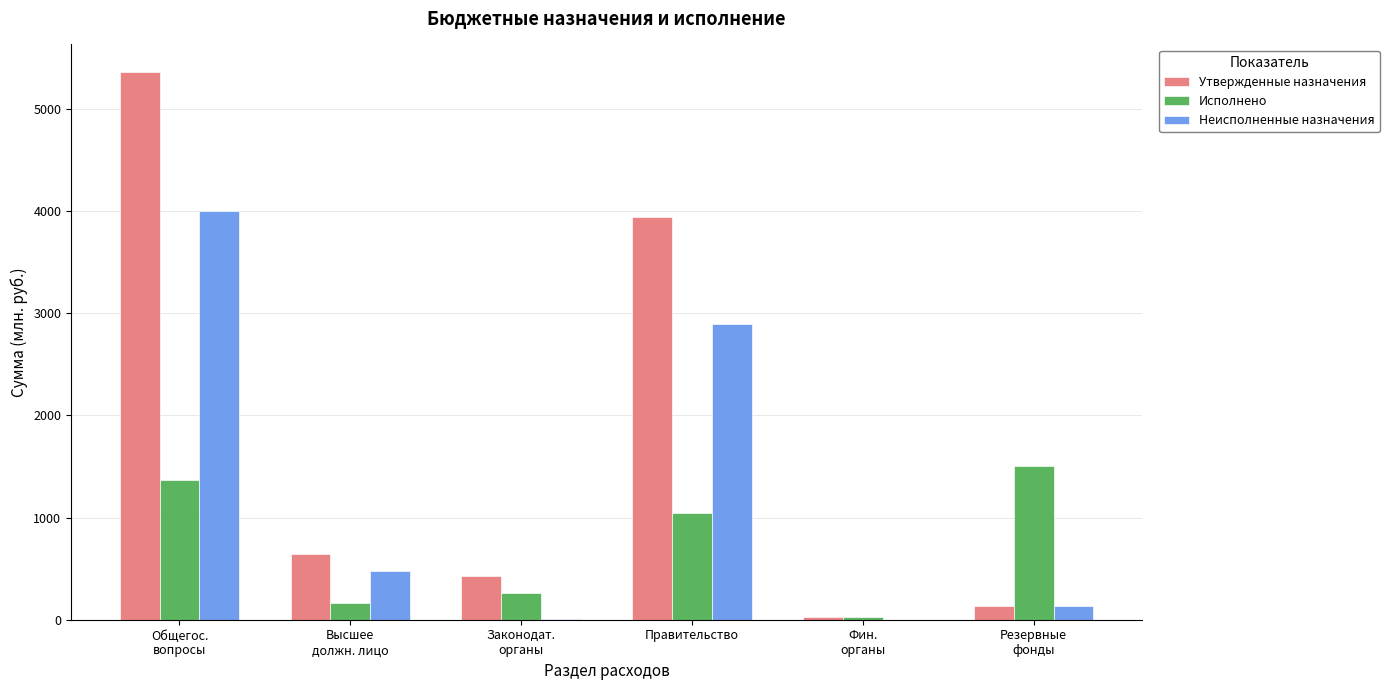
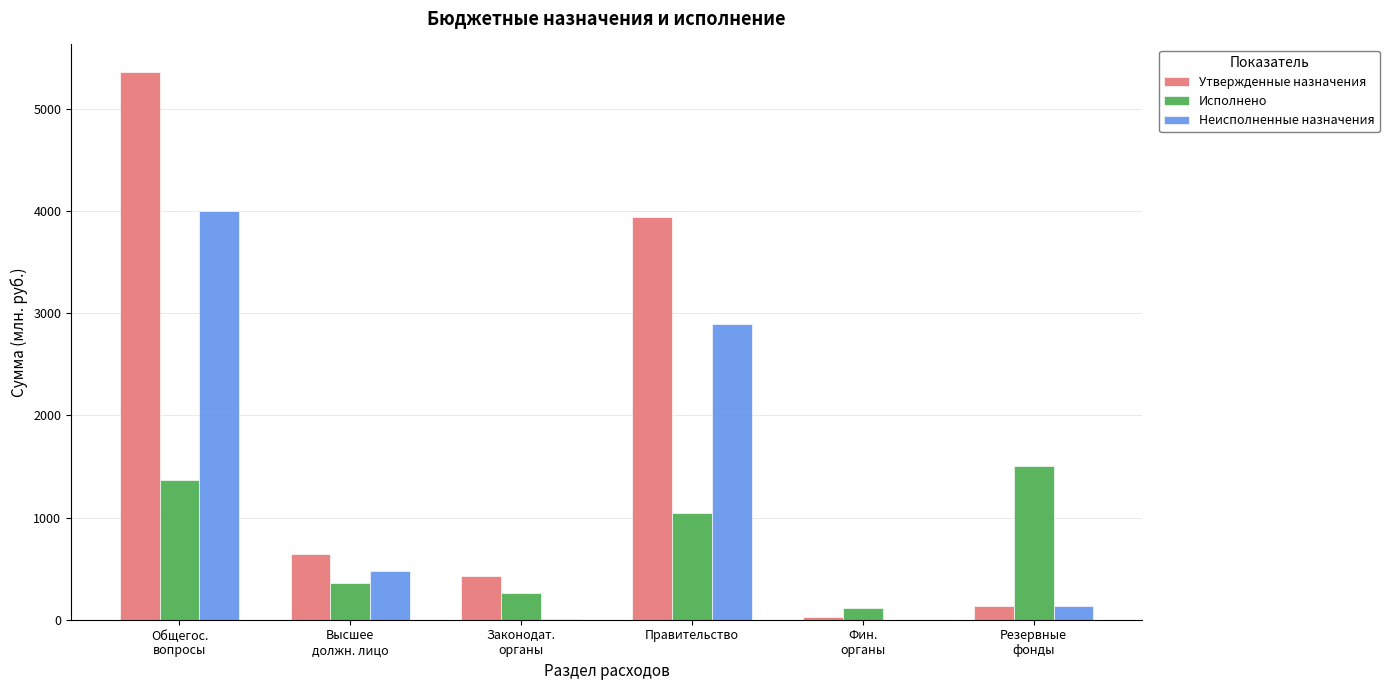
  {
    "Утвержденные назначения": {
      "Общегос. вопросы": 5360,
      "Высшее должн. лицо": 640,
      "Законодат. органы": 430,
      "Правительство": 3940,
      "Резервные фонды": 130
    },
    "Исполнено": {
      "Общегос. вопросы": 1360,
-     "Высшее должн. лицо": 160,
+     "Высшее должн. лицо": 360,
      "Законодат. органы": 260,
      "Правительство": 1050,
-     "Фин. органы": 20,
+     "Фин. органы": 110,
      "Резервные фонды": 1500
    },
    "Неисполненные назначения": {
      "Общегос. вопросы": 4000,
      "Высшее должн. лицо": 480,
      "Правительство": 2890,
      "Фин. органы": 0,
      "Резервные фонды": 130
    }
  }
